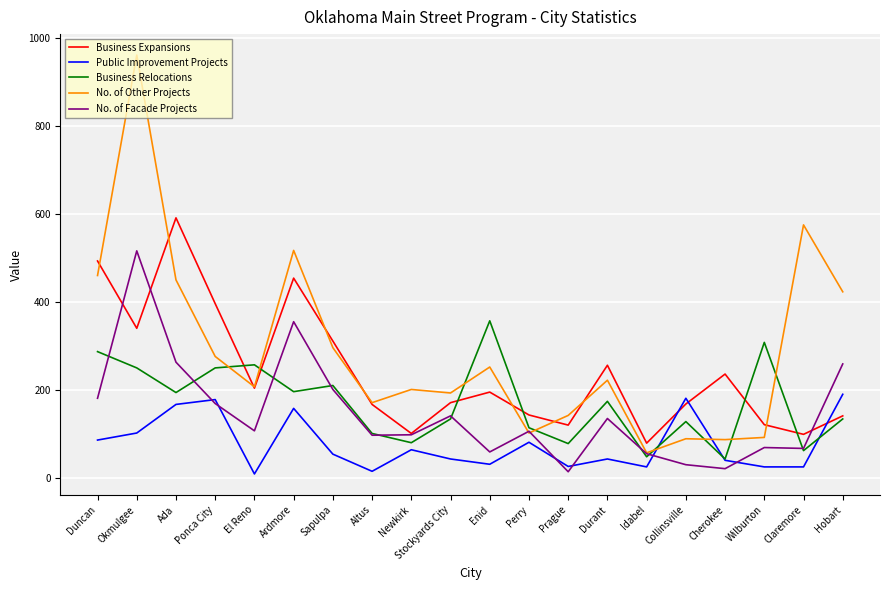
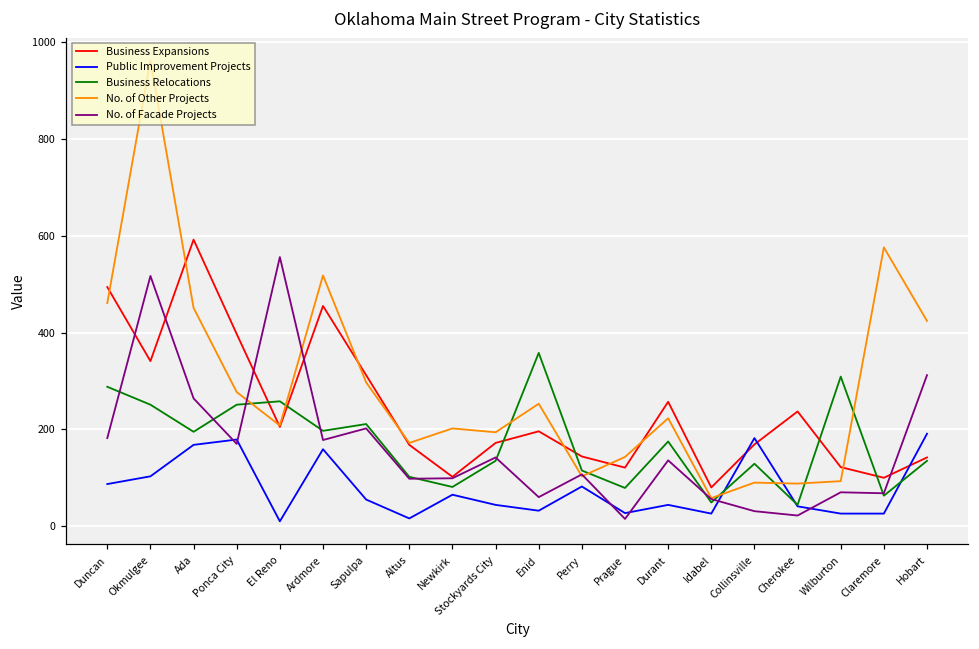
  {
    "Business Expansions": {
      "Duncan": 490,
      "Okmulgee": 340,
      "Ada": 590,
      "Ponca City": 400,
      "Ardmore": 460,
      "Sapulpa": 310,
      "Stockyards City": 170,
      "Enid": 200,
      "Perry": 140,
      "Prague": 120,
      "Durant": 260,
      "Idabel": 80,
      "Collinsville": 170,
      "Cherokee": 240,
      "Wilburton": 120,
      "Claremore": 100,
      "Hobart": 140
    },
    "Public Improvement Projects": {
      "Duncan": 90,
      "Okmulgee": 100,
      "Ada": 170,
      "Ponca City": 180,
      "El Reno": 10,
      "Ardmore": 160,
      "Sapulpa": 60,
      "Altus": 20,
      "Newkirk": 70,
      "Stockyards City": 40,
      "Enid": 30,
      "Perry": 80,
      "Prague": 30,
      "Durant": 40,
      "Idabel": 30,
      "Collinsville": 180,
      "Wilburton": 30,
      "Claremore": 30,
      "Hobart": 190
    },
    "Business Relocations": {
      "Duncan": 290,
      "Okmulgee": 250,
      "Ada": 200,
      "Ponca City": 250,
      "El Reno": 260,
      "Ardmore": 200,
      "Sapulpa": 210,
      "Newkirk": 80,
      "Stockyards City": 140,
      "Enid": 360,
      "Perry": 120,
      "Prague": 80,
      "Durant": 180,
      "Idabel": 50,
      "Collinsville": 130,
      "Wilburton": 310,
      "Hobart": 140
    },
    "No. of Other Projects": {
      "Duncan": 460,
      "Ada": 450,
      "Ponca City": 280,
      "Ardmore": 520,
      "Sapulpa": 300,
      "Newkirk": 200,
      "Stockyards City": 190,
      "Enid": 250,
      "Prague": 140,
      "Durant": 220,
      "Collinsville": 90,
      "Cherokee": 90,
      "Wilburton": 90,
      "Claremore": 580,
      "Hobart": 420
    },
    "No. of Facade Projects": {
      "Duncan": 180,
      "Okmulgee": 520,
      "Ada": 260,
      "Ponca City": 170,
-     "El Reno": 110,
-     "Ardmore": 360,
+     "El Reno": 560,
+     "Ardmore": 180,
      "Sapulpa": 200,
      "Stockyards City": 140,
      "Enid": 60,
      "Prague": 20,
      "Durant": 140,
      "Collinsville": 30,
      "Cherokee": 20,
      "Wilburton": 70,
-     "Hobart": 260
+     "Hobart": 310
    }
  }
